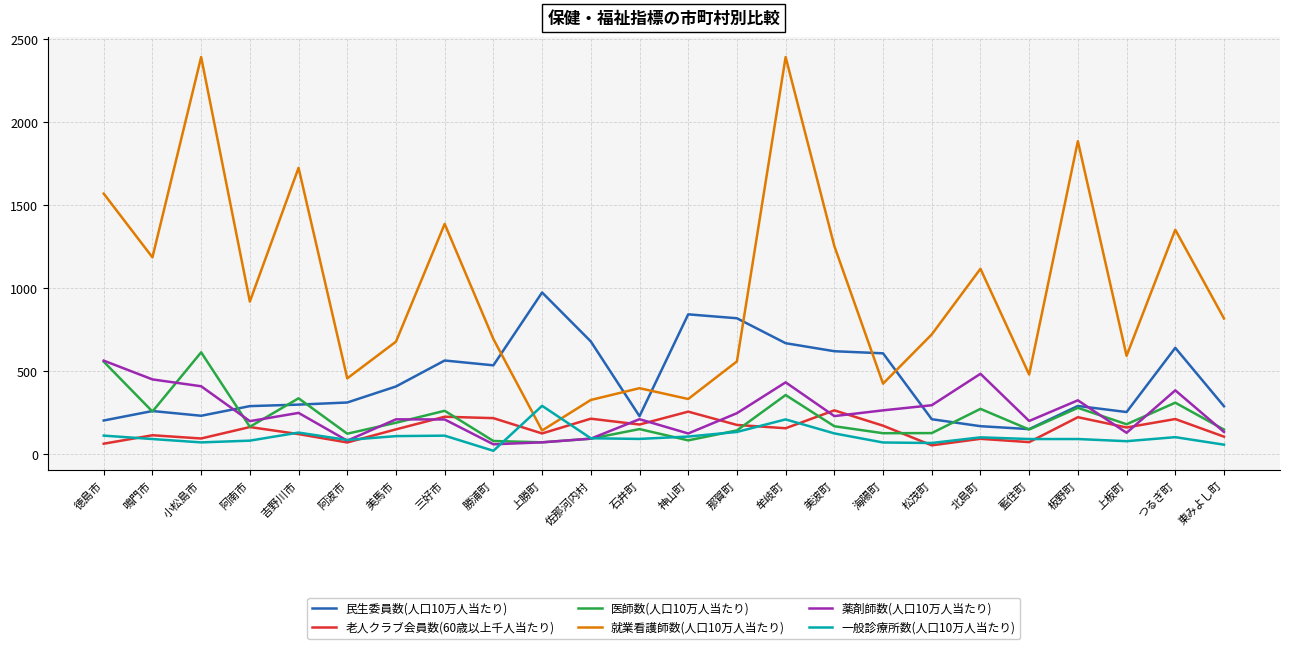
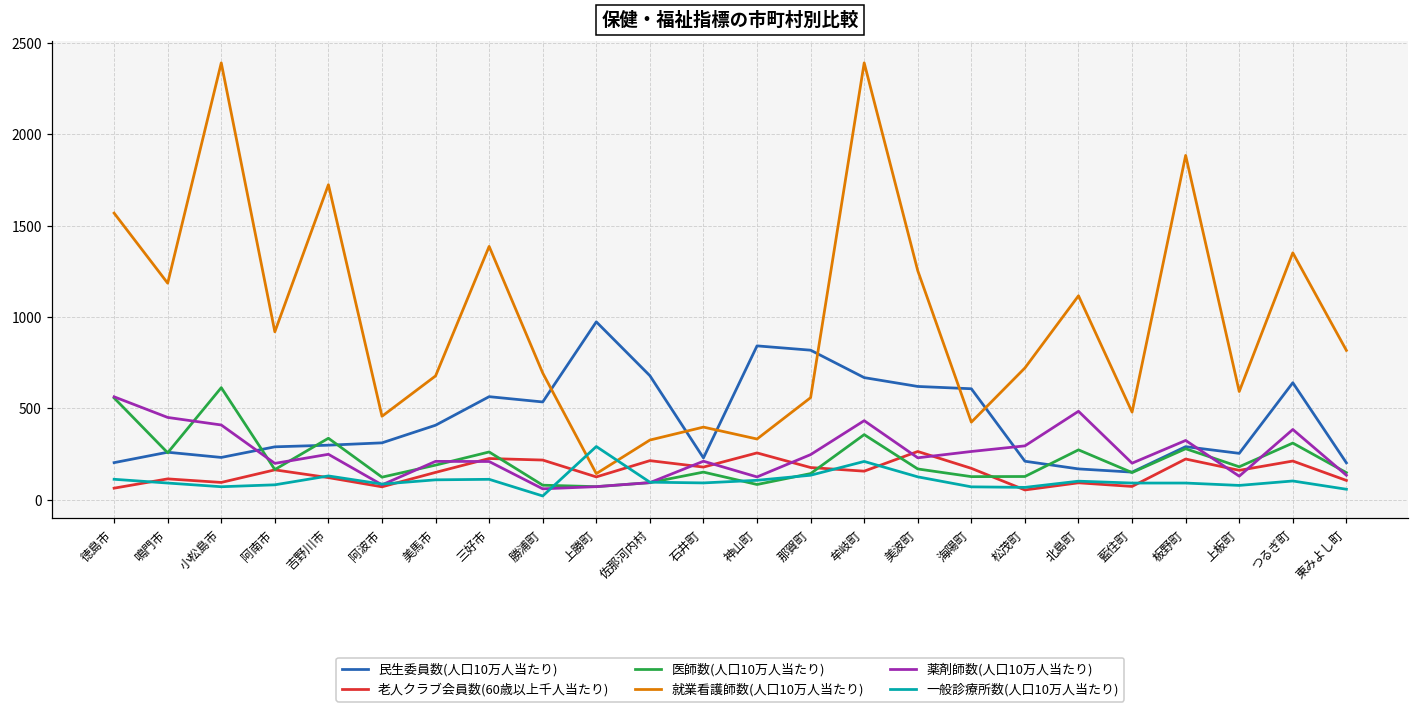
  {
    "民生委員数(人口10万人当たり)": {
      "徳島市": 200,
      "小松島市": 230,
      "阿南市": 290,
      "吉野川市": 300,
      "阿波市": 310,
      "美馬市": 410,
      "三好市": 560,
      "勝浦町": 540,
      "上勝町": 970,
      "佐那河内村": 680,
      "石井町": 230,
      "神山町": 840,
      "那賀町": 820,
      "牟岐町": 670,
      "美波町": 620,
      "海陽町": 610,
      "松茂町": 210,
      "北島町": 170,
      "上板町": 250,
      "つるぎ町": 640,
-     "東みよし町": 290
+     "東みよし町": 200
    },
    "老人クラブ会員数(60歳以上千人当たり)": {
      "徳島市": 60,
      "鳴門市": 110,
      "小松島市": 90,
      "美馬市": 150,
      "三好市": 230,
      "勝浦町": 220,
      "上勝町": 120,
      "佐那河内村": 210,
      "石井町": 180,
      "神山町": 260,
      "那賀町": 180,
      "牟岐町": 160,
      "美波町": 260,
      "海陽町": 170,
      "藍住町": 70,
      "板野町": 220,
      "上板町": 160,
      "つるぎ町": 210,
      "東みよし町": 110
    },
    "医師数(人口10万人当たり)": {
      "小松島市": 610,
      "吉野川市": 340,
      "阿波市": 120,
      "美馬市": 190,
      "三好市": 260,
      "勝浦町": 80,
      "石井町": 150,
      "神山町": 80,
      "牟岐町": 360,
      "美波町": 170,
      "海陽町": 130,
      "松茂町": 130,
      "北島町": 270,
      "上板町": 180,
      "つるぎ町": 310
    },
    "就業看護師数(人口10万人当たり)": {
      "徳島市": 1570,
      "鳴門市": 1190,
      "小松島市": 2390,
      "阿南市": 920,
      "吉野川市": 1720,
      "阿波市": 460,
      "美馬市": 680,
      "三好市": 1390,
      "勝浦町": 690,
      "上勝町": 140,
      "佐那河内村": 330,
      "石井町": 400,
      "神山町": 330,
      "那賀町": 560,
      "牟岐町": 2390,
      "美波町": 1250,
      "海陽町": 420,
      "松茂町": 720,
      "北島町": 1120,
      "藍住町": 480,
      "板野町": 1890,
      "上板町": 590,
      "つるぎ町": 1350,
      "東みよし町": 820
    },
    "薬剤師数(人口10万人当たり)": {
      "鳴門市": 450,
      "小松島市": 410,
      "阿南市": 200,
      "吉野川市": 250,
      "美馬市": 210,
      "三好市": 210,
      "勝浦町": 60,
      "石井町": 210,
      "神山町": 120,
      "那賀町": 250,
      "牟岐町": 430,
      "美波町": 230,
      "海陽町": 260,
      "松茂町": 290,
      "北島町": 480,
      "藍住町": 200,
      "板野町": 320,
      "上板町": 130,
      "つるぎ町": 380
    },
    "一般診療所数(人口10万人当たり)": {
      "徳島市": 110,
      "鳴門市": 90,
      "小松島市": 70,
      "阿南市": 80,
      "美馬市": 110,
      "三好市": 110,
      "勝浦町": 20,
      "上勝町": 290,
      "石井町": 90,
      "神山町": 110,
      "牟岐町": 210,
      "美波町": 130,
      "海陽町": 70,
      "藍住町": 90,
      "板野町": 90,
      "上板町": 80,
      "つるぎ町": 100,
      "東みよし町": 60
    }
  }
